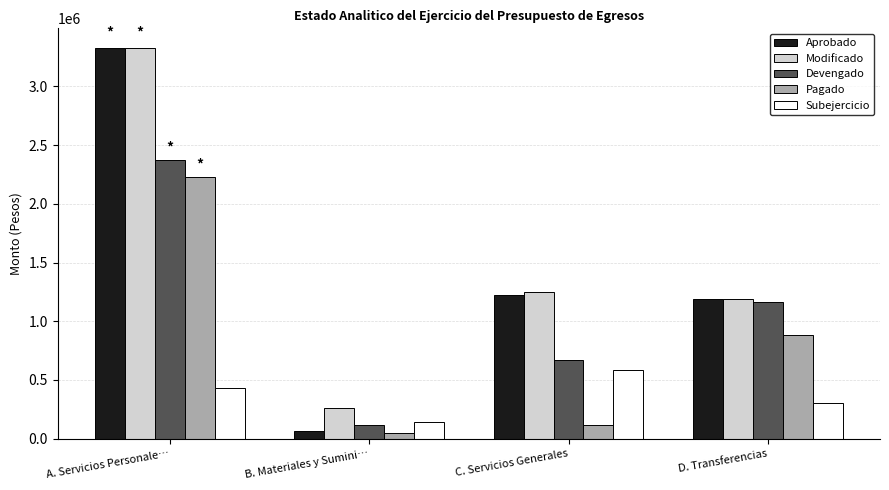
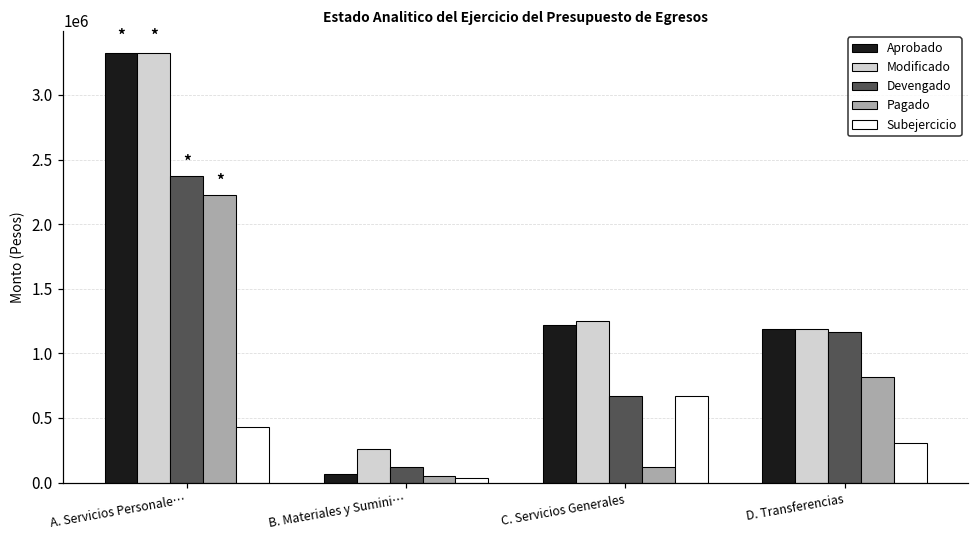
  {
    "Aprobado": {
      "A. Servicios Personale…": 3330000,
      "B. Materiales y Sumini…": 70000,
      "C. Servicios Generales": 1220000,
      "D. Transferencias": 1190000
    },
    "Modificado": {
      "A. Servicios Personale…": 3330000,
      "B. Materiales y Sumini…": 260000,
      "C. Servicios Generales": 1250000,
      "D. Transferencias": 1190000
    },
    "Devengado": {
      "A. Servicios Personale…": 2370000,
      "B. Materiales y Sumini…": 120000,
      "C. Servicios Generales": 670000,
      "D. Transferencias": 1170000
    },
    "Pagado": {
      "A. Servicios Personale…": 2230000,
      "B. Materiales y Sumini…": 50000,
      "C. Servicios Generales": 120000,
-     "D. Transferencias": 880000
+     "D. Transferencias": 810000
    },
    "Subejercicio": {
      "A. Servicios Personale…": 430000,
-     "B. Materiales y Sumini…": 140000,
-     "C. Servicios Generales": 580000,
+     "B. Materiales y Sumini…": 40000,
+     "C. Servicios Generales": 670000,
      "D. Transferencias": 300000
    }
  }
